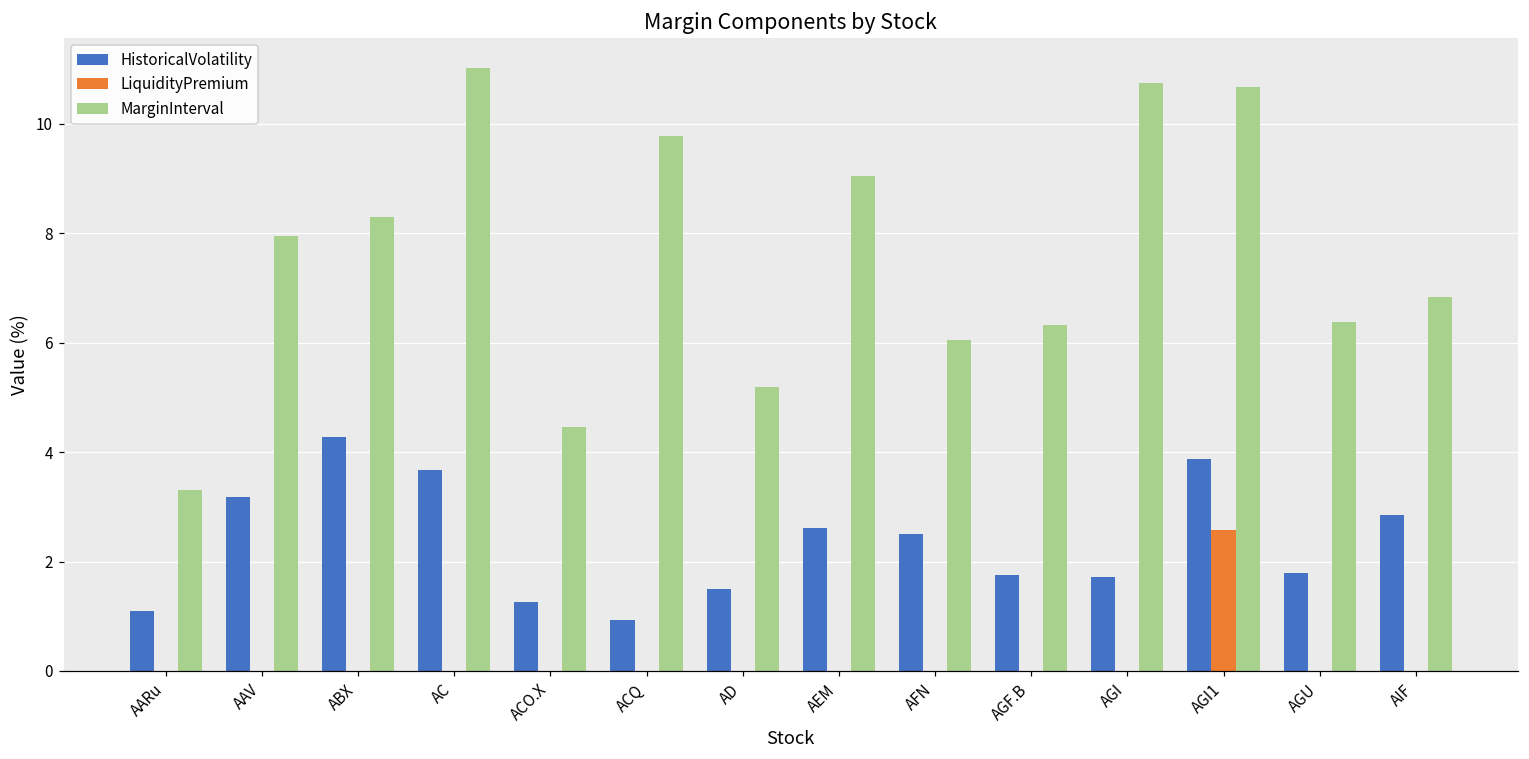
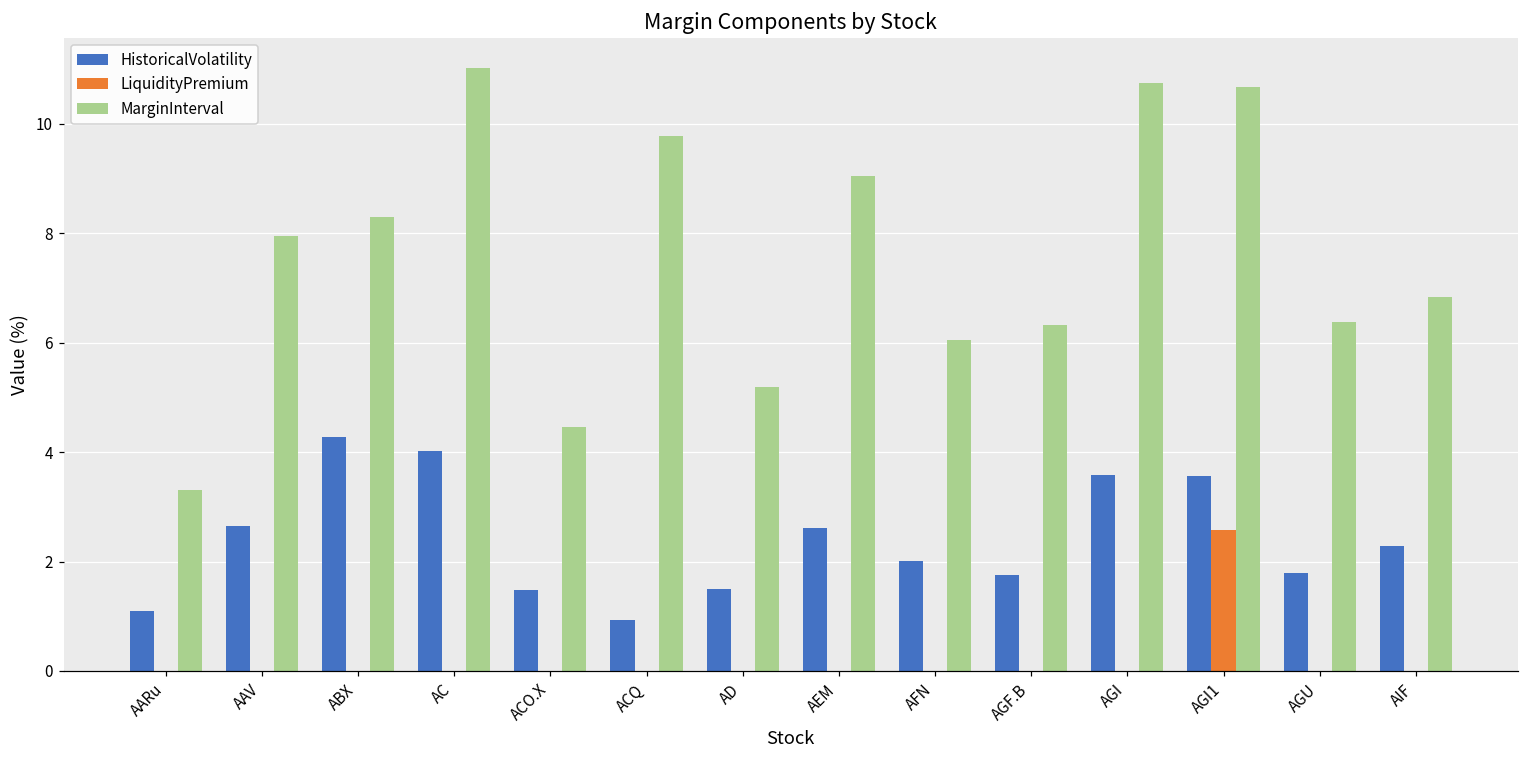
  {
    "HistoricalVolatility": {
      "AARu": 1.1,
-     "AAV": 3.2,
+     "AAV": 2.6,
      "ABX": 4.3,
-     "AC": 3.7,
-     "ACO.X": 1.3,
+     "AC": 4.0,
+     "ACO.X": 1.5,
      "ACQ": 0.9,
      "AD": 1.5,
      "AEM": 2.6,
-     "AFN": 2.5,
+     "AFN": 2.0,
      "AGF.B": 1.8,
-     "AGI": 1.7,
-     "AGI1": 3.9,
+     "AGI": 3.6,
+     "AGI1": 3.6,
      "AGU": 1.8,
-     "AIF": 2.8
+     "AIF": 2.3
    },
    "LiquidityPremium": {
      "AARu": 0.0,
      "AAV": 0.0,
      "ABX": 0.0,
      "AC": 0.0,
      "ACO.X": 0.0,
      "ACQ": 0.0,
      "AD": 0.0,
      "AEM": 0.0,
      "AFN": 0.0,
      "AGF.B": 0.0,
      "AGI": 0.0,
      "AGI1": 2.6,
      "AGU": 0.0,
      "AIF": 0.0
    },
    "MarginInterval": {
      "AARu": 3.3,
      "AAV": 7.9,
      "ABX": 8.3,
      "AC": 11.0,
      "ACO.X": 4.5,
      "ACQ": 9.8,
      "AD": 5.2,
      "AEM": 9.0,
      "AFN": 6.0,
      "AGF.B": 6.3,
      "AGI": 10.7,
      "AGI1": 10.7,
      "AGU": 6.4,
      "AIF": 6.8
    }
  }
